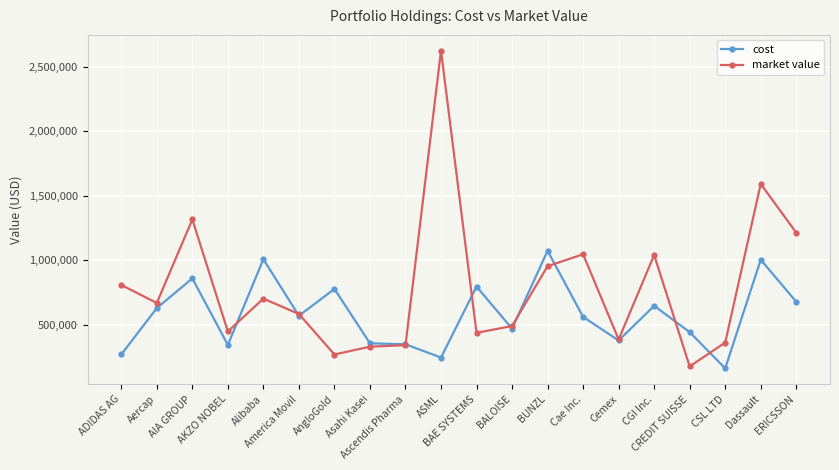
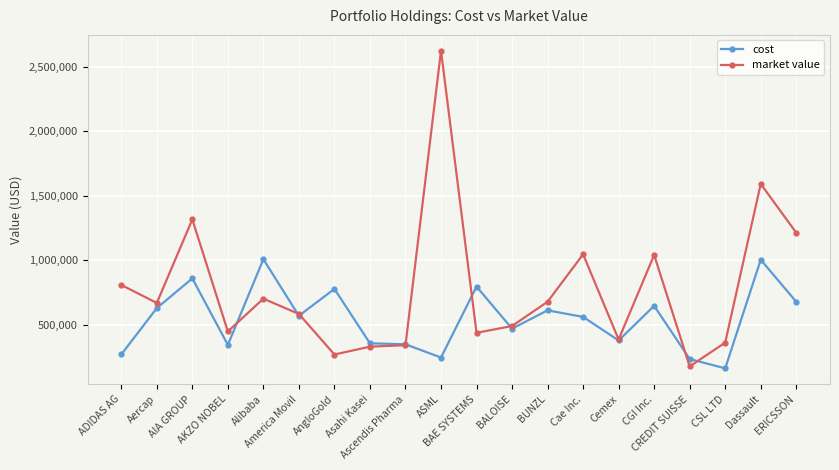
  {
    "cost": {
      "ADIDAS AG": "270,000",
      "Aercap": "630,000",
      "AIA GROUP": "860,000",
      "AKZO NOBEL": "340,000",
      "Alibaba": "1,010,000",
      "AngloGold": "780,000",
      "Asahi Kasei": "360,000",
      "ASML": "250,000",
      "BAE SYSTEMS": "800,000",
      "BALOISE": "470,000",
-     "BUNZL": "1,070,000",
+     "BUNZL": "610,000",
      "Cae Inc.": "560,000",
      "CGI Inc.": "650,000",
-     "CREDIT SUISSE": "440,000",
+     "CREDIT SUISSE": "230,000",
      "CSL LTD": "160,000",
      "Dassault": "1,000,000",
      "ERICSSON": "680,000"
    },
    "market value": {
      "ADIDAS AG": "810,000",
      "Aercap": "670,000",
      "AIA GROUP": "1,320,000",
      "AKZO NOBEL": "450,000",
      "Alibaba": "700,000",
      "AngloGold": "270,000",
      "Asahi Kasei": "330,000",
      "ASML": "2,630,000",
      "BAE SYSTEMS": "440,000",
      "BALOISE": "490,000",
-     "BUNZL": "950,000",
+     "BUNZL": "680,000",
      "Cae Inc.": "1,050,000",
      "CGI Inc.": "1,040,000",
      "CREDIT SUISSE": "180,000",
      "CSL LTD": "360,000",
      "Dassault": "1,590,000",
      "ERICSSON": "1,210,000"
    }
  }
